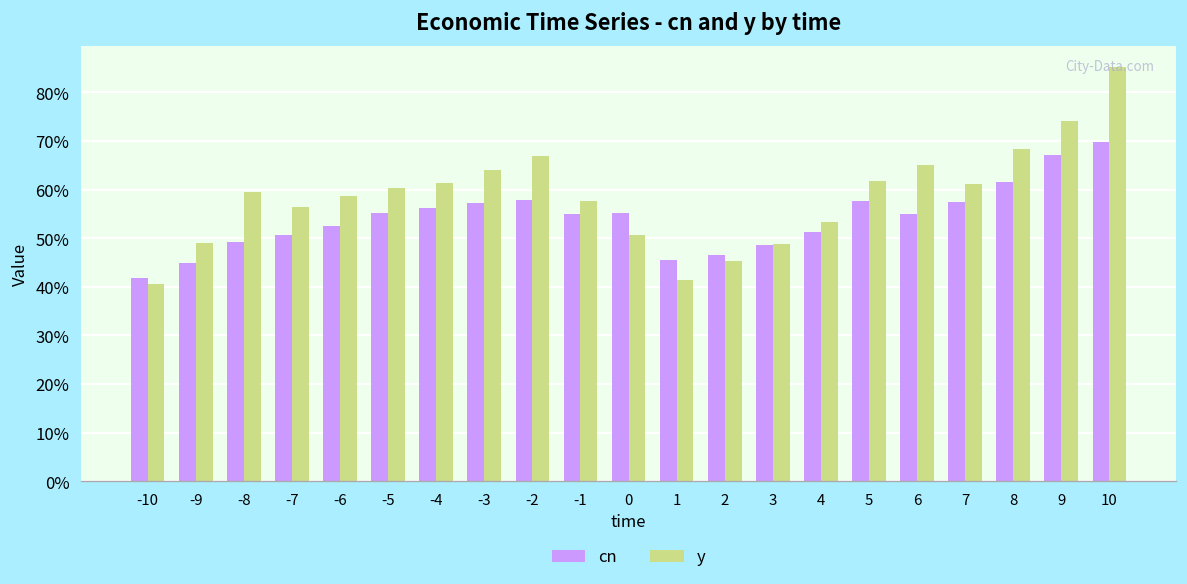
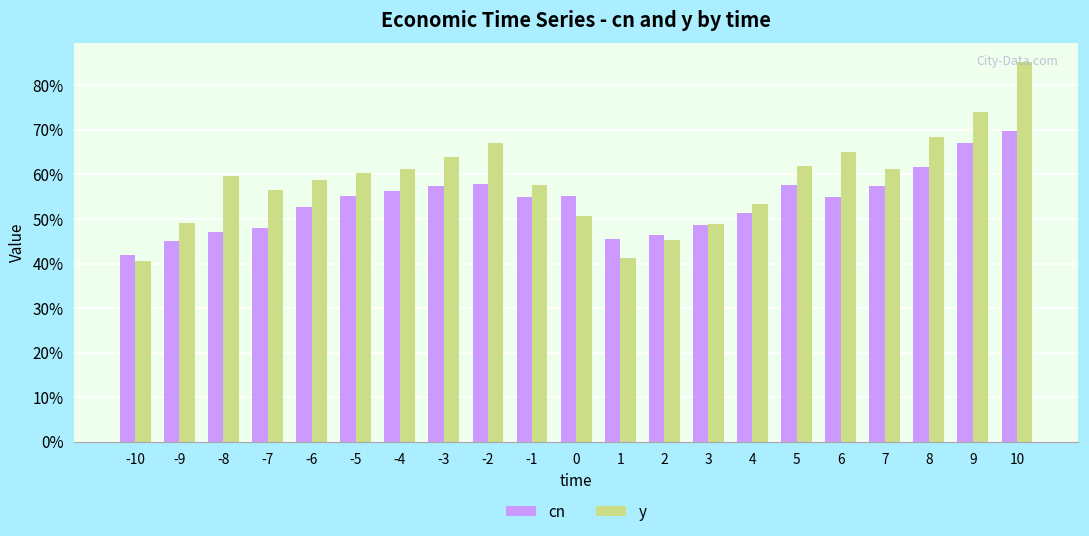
  {
    "cn": {
      "-10": "42%",
      "-9": "45%",
-     "-8": "49%",
-     "-7": "51%",
+     "-8": "47%",
+     "-7": "48%",
      "-6": "53%",
      "-5": "55%",
      "-4": "56%",
      "-3": "57%",
      "-2": "58%",
      "-1": "55%",
      "0": "55%",
      "1": "46%",
      "2": "47%",
      "3": "49%",
      "4": "51%",
      "5": "58%",
      "6": "55%",
      "7": "58%",
      "8": "62%",
      "9": "67%",
      "10": "70%"
    },
    "y": {
      "-10": "41%",
      "-9": "49%",
      "-8": "60%",
      "-7": "56%",
      "-6": "59%",
      "-5": "60%",
      "-4": "61%",
      "-3": "64%",
      "-2": "67%",
      "-1": "58%",
      "0": "51%",
      "1": "41%",
      "2": "45%",
      "3": "49%",
      "4": "53%",
      "5": "62%",
      "6": "65%",
      "7": "61%",
      "8": "68%",
      "9": "74%",
      "10": "85%"
    }
  }
